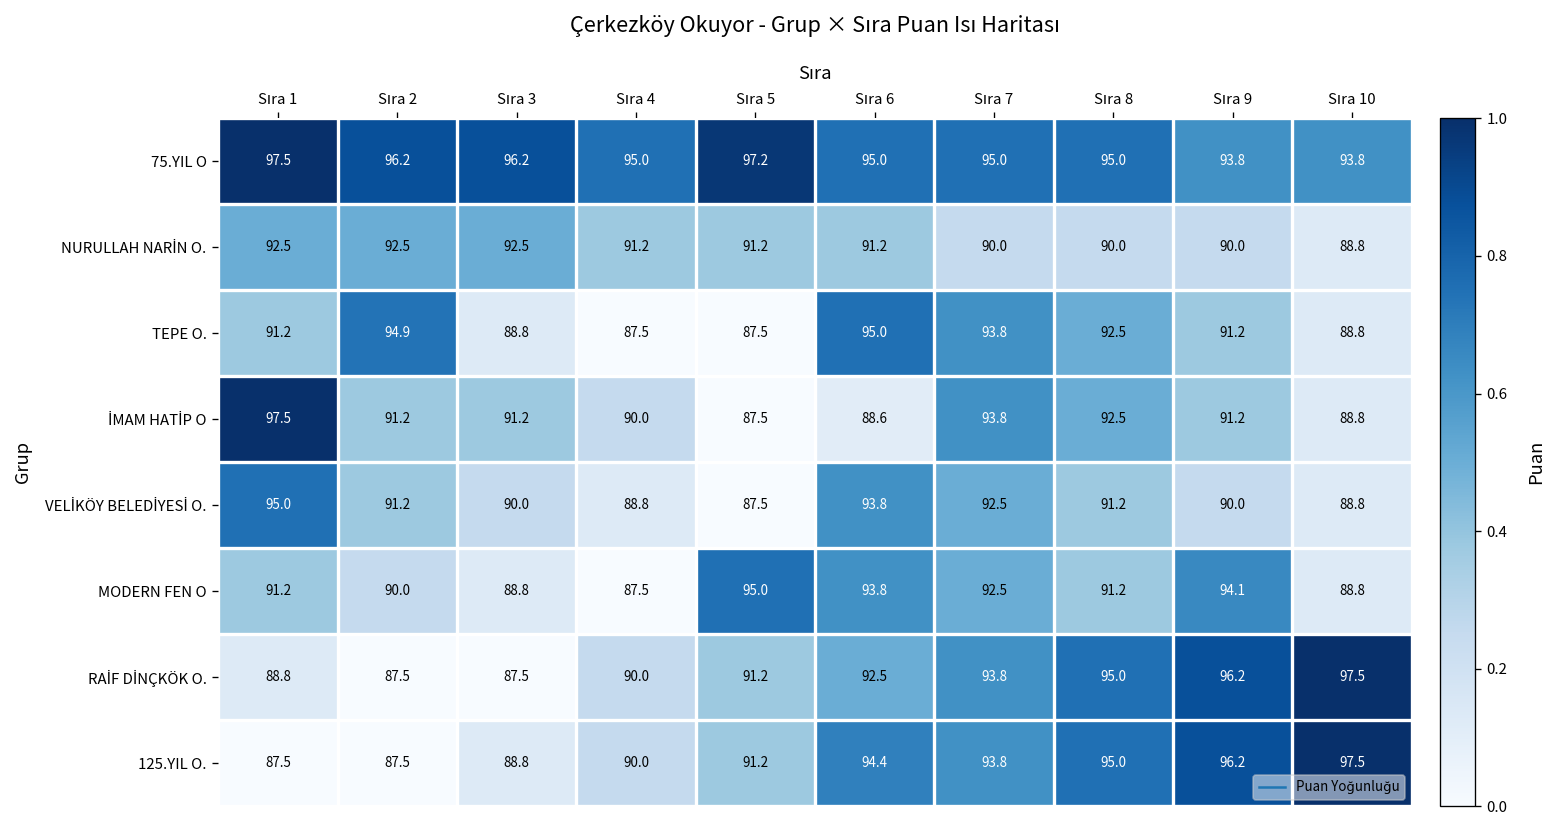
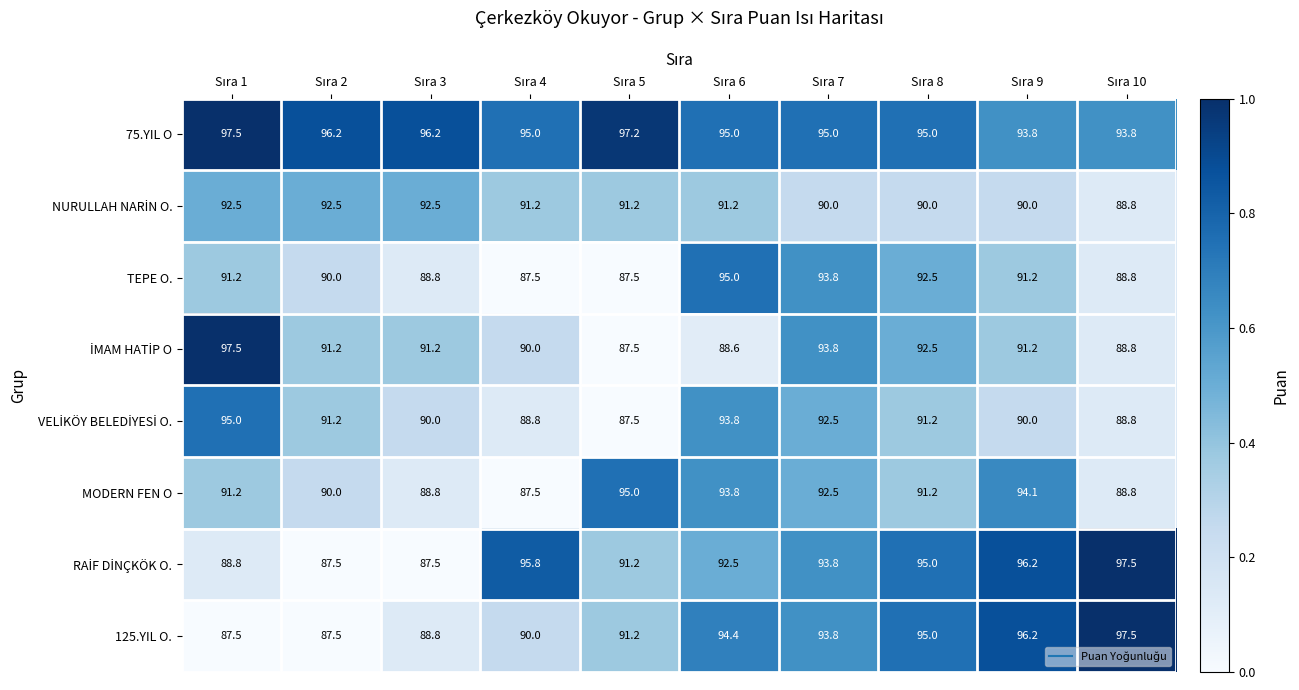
  {
    "75.YIL O": {
      "Sıra 1": 97.5,
      "Sıra 2": 96.2,
      "Sıra 3": 96.2,
      "Sıra 4": 95.0,
      "Sıra 5": 97.2,
      "Sıra 6": 95.0,
      "Sıra 7": 95.0,
      "Sıra 8": 95.0,
      "Sıra 9": 93.8,
      "Sıra 10": 93.8
    },
    "NURULLAH NARİN O.": {
      "Sıra 1": 92.5,
      "Sıra 2": 92.5,
      "Sıra 3": 92.5,
      "Sıra 4": 91.2,
      "Sıra 5": 91.2,
      "Sıra 6": 91.2,
      "Sıra 7": 90.0,
      "Sıra 8": 90.0,
      "Sıra 9": 90.0,
      "Sıra 10": 88.8
    },
    "TEPE O.": {
      "Sıra 1": 91.2,
-     "Sıra 2": 94.9,
+     "Sıra 2": 90.0,
      "Sıra 3": 88.8,
      "Sıra 4": 87.5,
      "Sıra 5": 87.5,
      "Sıra 6": 95.0,
      "Sıra 7": 93.8,
      "Sıra 8": 92.5,
      "Sıra 9": 91.2,
      "Sıra 10": 88.8
    },
    "İMAM HATİP O": {
      "Sıra 1": 97.5,
      "Sıra 2": 91.2,
      "Sıra 3": 91.2,
      "Sıra 4": 90.0,
      "Sıra 5": 87.5,
      "Sıra 6": 88.6,
      "Sıra 7": 93.8,
      "Sıra 8": 92.5,
      "Sıra 9": 91.2,
      "Sıra 10": 88.8
    },
    "VELİKÖY BELEDİYESİ O.": {
      "Sıra 1": 95.0,
      "Sıra 2": 91.2,
      "Sıra 3": 90.0,
      "Sıra 4": 88.8,
      "Sıra 5": 87.5,
      "Sıra 6": 93.8,
      "Sıra 7": 92.5,
      "Sıra 8": 91.2,
      "Sıra 9": 90.0,
      "Sıra 10": 88.8
    },
    "MODERN FEN O": {
      "Sıra 1": 91.2,
      "Sıra 2": 90.0,
      "Sıra 3": 88.8,
      "Sıra 4": 87.5,
      "Sıra 5": 95.0,
      "Sıra 6": 93.8,
      "Sıra 7": 92.5,
      "Sıra 8": 91.2,
      "Sıra 9": 94.1,
      "Sıra 10": 88.8
    },
    "RAİF DİNÇKÖK O.": {
      "Sıra 1": 88.8,
      "Sıra 2": 87.5,
      "Sıra 3": 87.5,
-     "Sıra 4": 90.0,
+     "Sıra 4": 95.8,
      "Sıra 5": 91.2,
      "Sıra 6": 92.5,
      "Sıra 7": 93.8,
      "Sıra 8": 95.0,
      "Sıra 9": 96.2,
      "Sıra 10": 97.5
    },
    "125.YIL O.": {
      "Sıra 1": 87.5,
      "Sıra 2": 87.5,
      "Sıra 3": 88.8,
      "Sıra 4": 90.0,
      "Sıra 5": 91.2,
      "Sıra 6": 94.4,
      "Sıra 7": 93.8,
      "Sıra 8": 95.0,
      "Sıra 9": 96.2,
      "Sıra 10": 97.5
    }
  }
